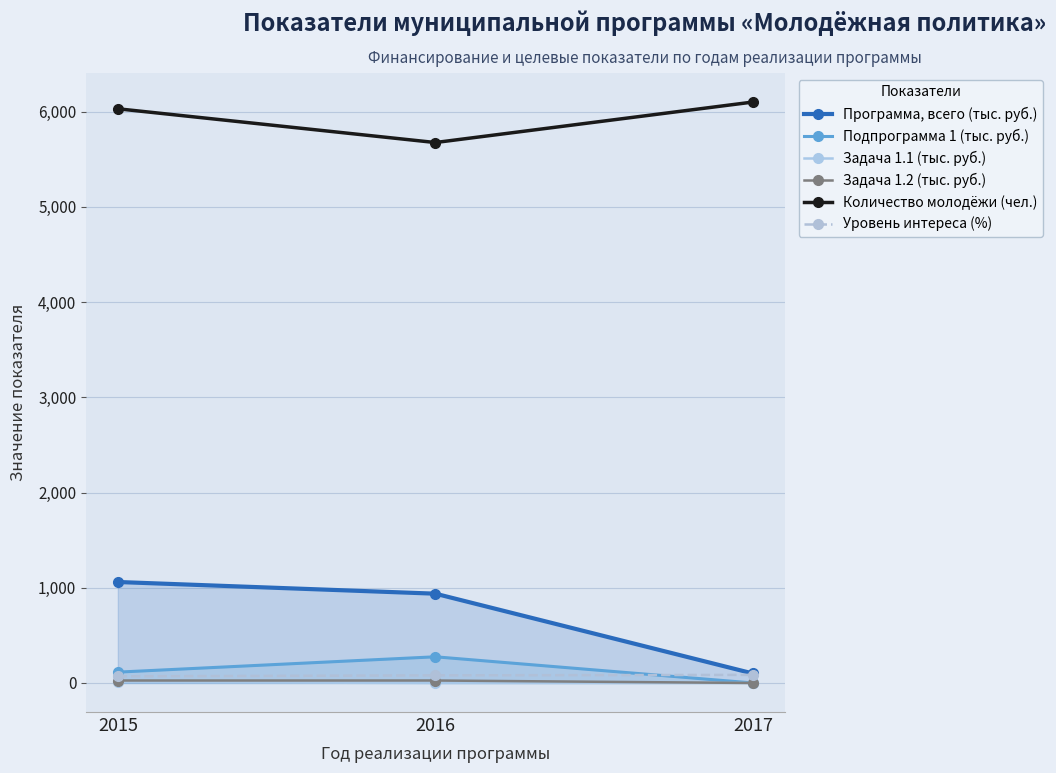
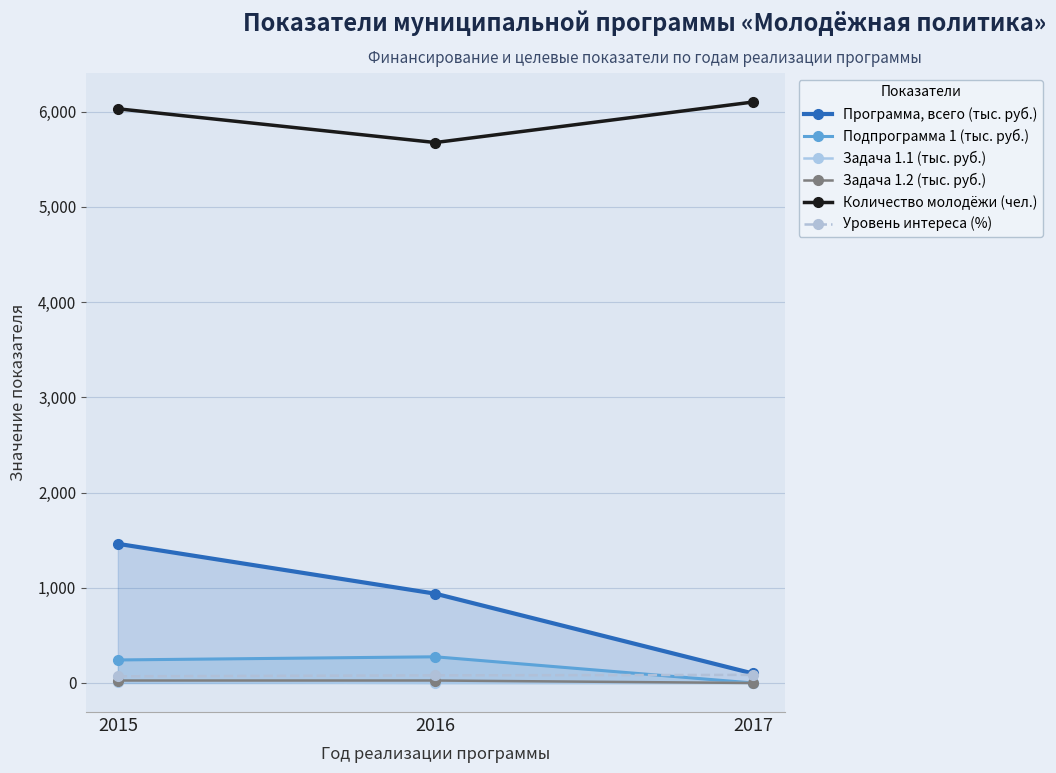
  {
    "Программа, всего (тыс. руб.)": {
-     "2015": "1,100",
+     "2015": "1,500",
      "2016": "900"
    },
    "Подпрограмма 1 (тыс. руб.)": {
-     "2015": "100",
+     "2015": "200",
      "2016": "300"
    },
    "Количество молодёжи (чел.)": {
      "2015": "6,000",
      "2016": "5,700",
      "2017": "6,100"
    }
  }
